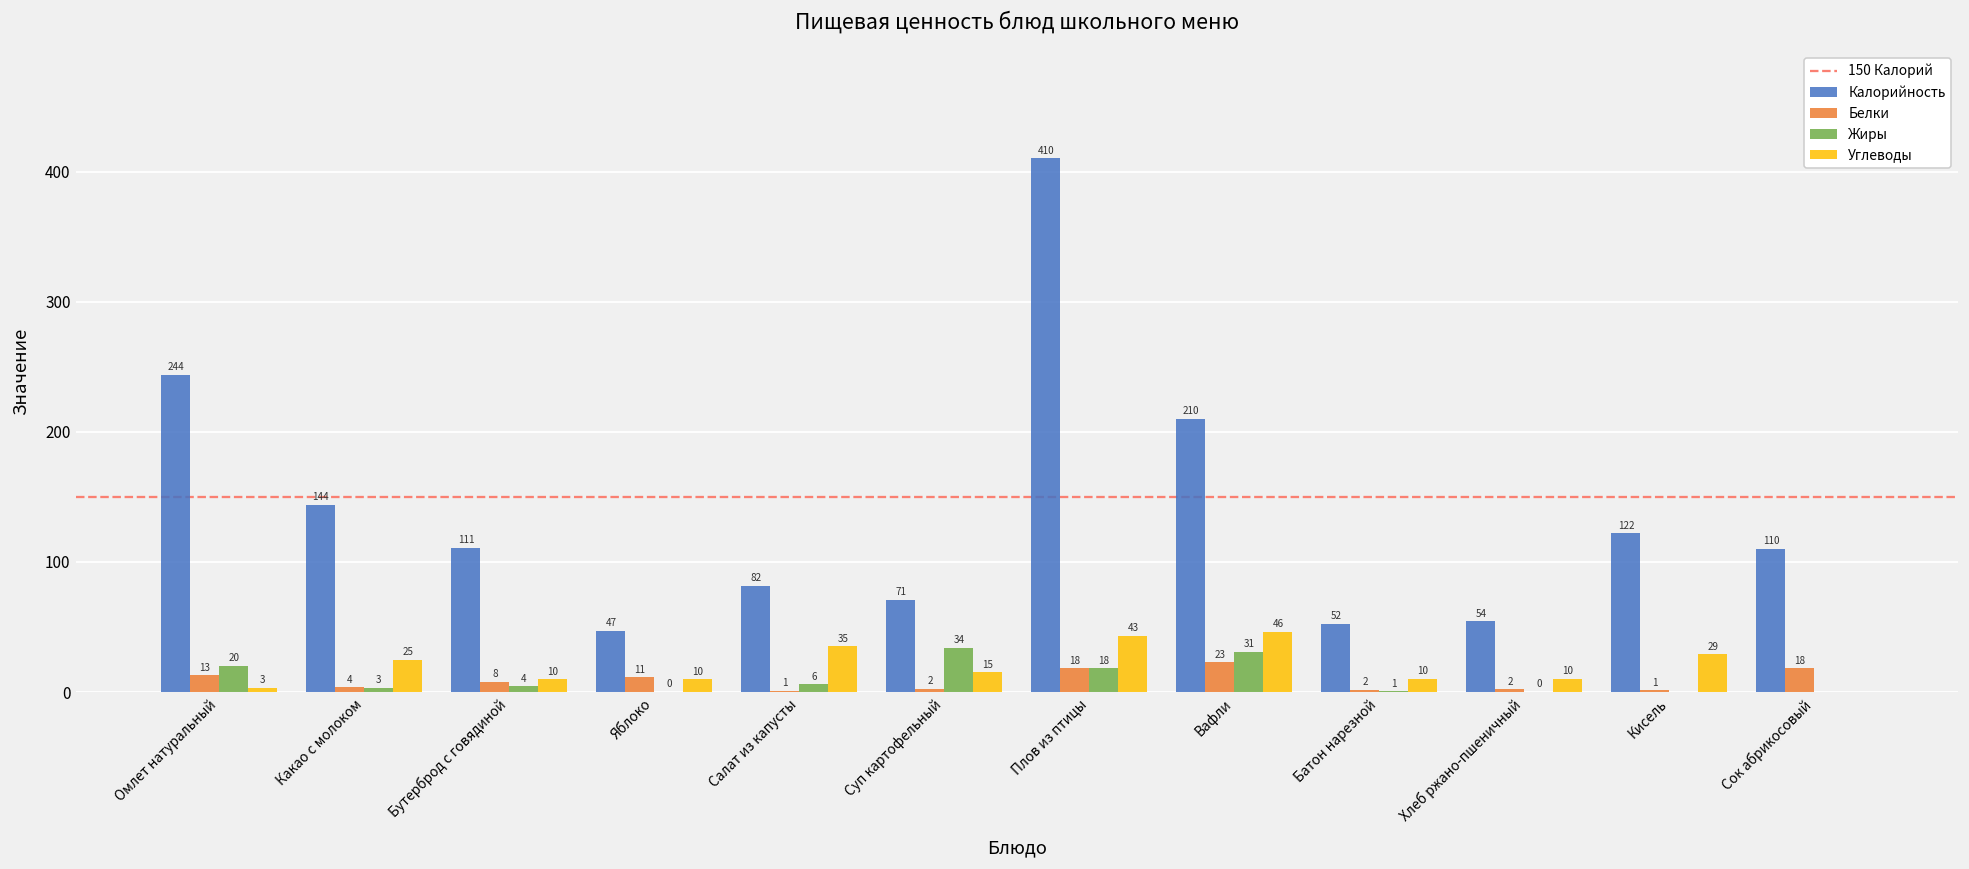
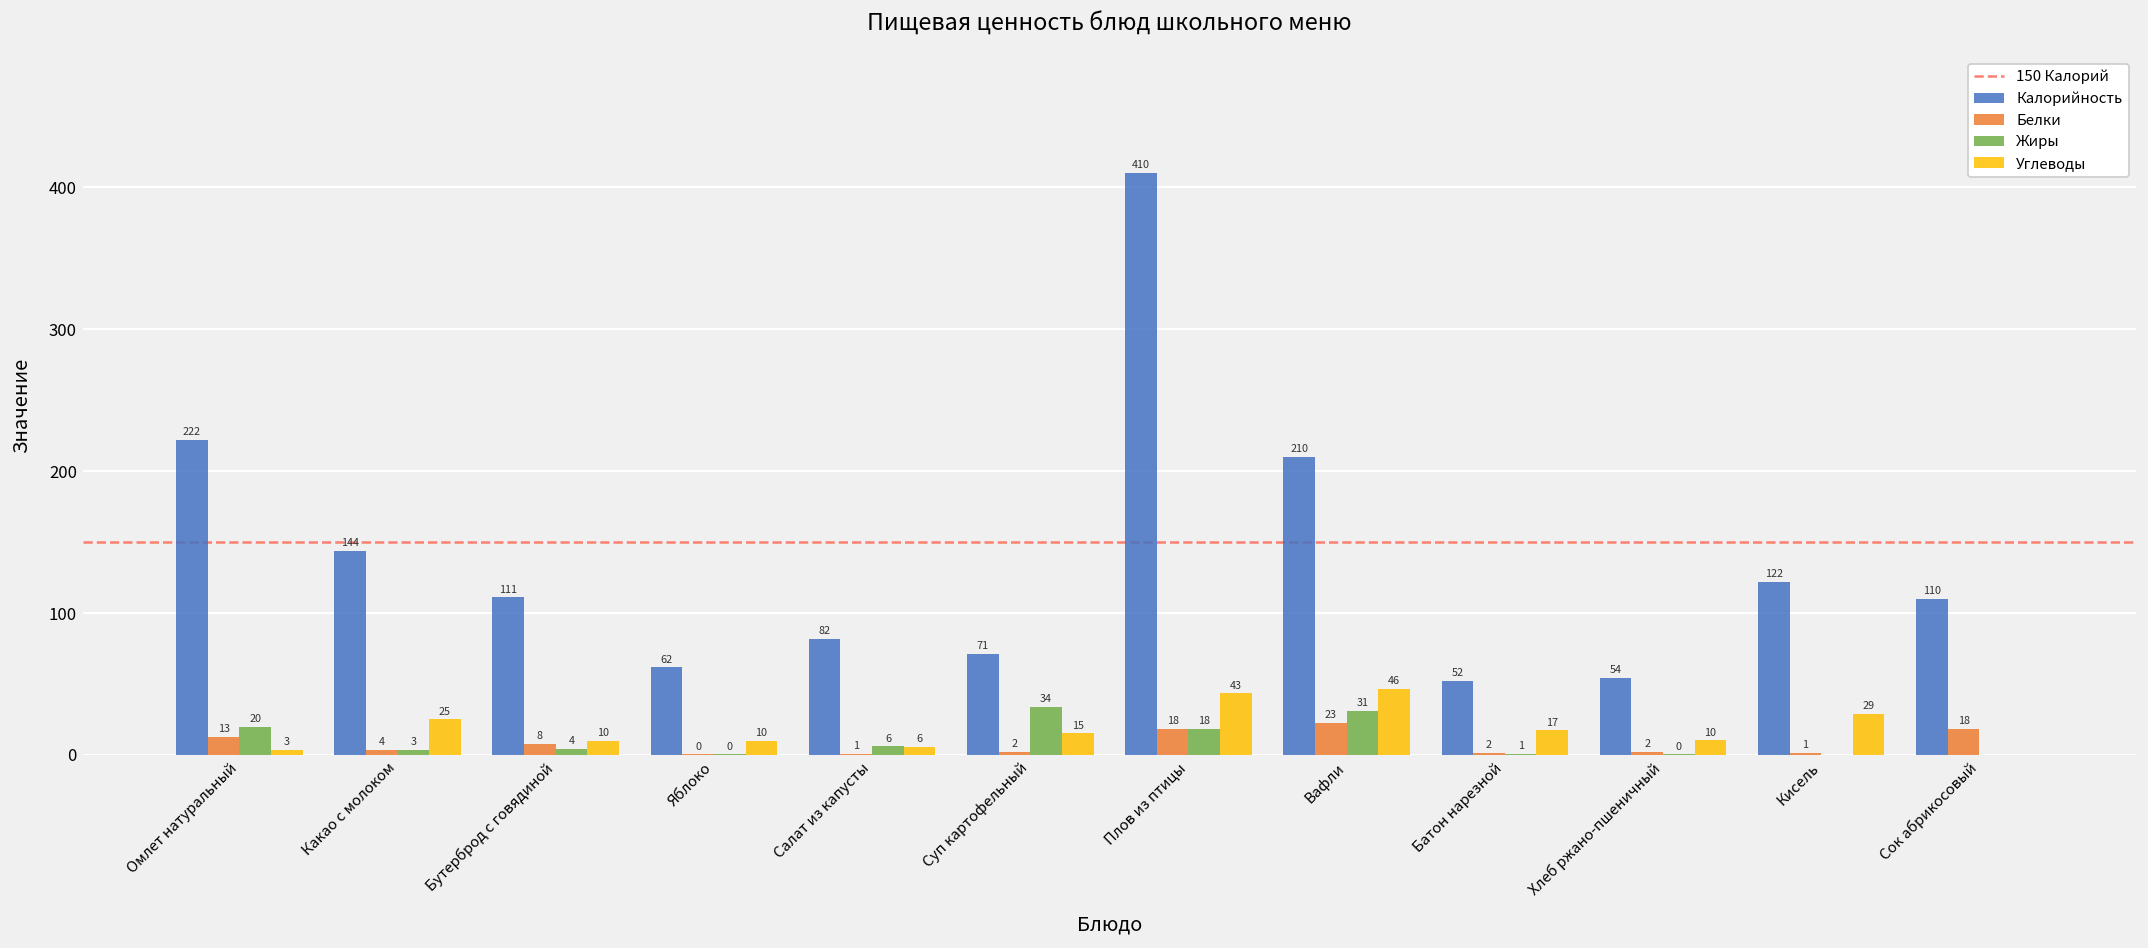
  {
    "Калорийность": {
-     "Омлет натуральный": 244,
+     "Омлет натуральный": 222,
      "Какао с молоком": 144,
      "Бутерброд с говядиной": 111,
-     "Яблоко": 47,
+     "Яблоко": 62,
      "Салат из капусты": 82,
      "Суп картофельный": 71,
      "Плов из птицы": 410,
      "Вафли": 210,
      "Батон нарезной": 52,
      "Хлеб ржано-пшеничный": 54,
      "Кисель": 122,
      "Сок абрикосовый": 110
    },
    "Белки": {
      "Омлет натуральный": 13,
      "Какао с молоком": 4,
      "Бутерброд с говядиной": 8,
-     "Яблоко": 11,
+     "Яблоко": 0,
      "Салат из капусты": 1,
      "Суп картофельный": 2,
      "Плов из птицы": 18,
      "Вафли": 23,
      "Батон нарезной": 2,
      "Хлеб ржано-пшеничный": 2,
      "Кисель": 1,
      "Сок абрикосовый": 18
    },
    "Жиры": {
      "Омлет натуральный": 20,
      "Какао с молоком": 3,
      "Бутерброд с говядиной": 4,
      "Яблоко": 0,
      "Салат из капусты": 6,
      "Суп картофельный": 34,
      "Плов из птицы": 18,
      "Вафли": 31,
      "Батон нарезной": 1,
      "Хлеб ржано-пшеничный": 0
    },
    "Углеводы": {
      "Омлет натуральный": 3,
      "Какао с молоком": 25,
      "Бутерброд с говядиной": 10,
      "Яблоко": 10,
-     "Салат из капусты": 35,
+     "Салат из капусты": 6,
      "Суп картофельный": 15,
      "Плов из птицы": 43,
      "Вафли": 46,
-     "Батон нарезной": 10,
+     "Батон нарезной": 17,
      "Хлеб ржано-пшеничный": 10,
      "Кисель": 29
    }
  }
